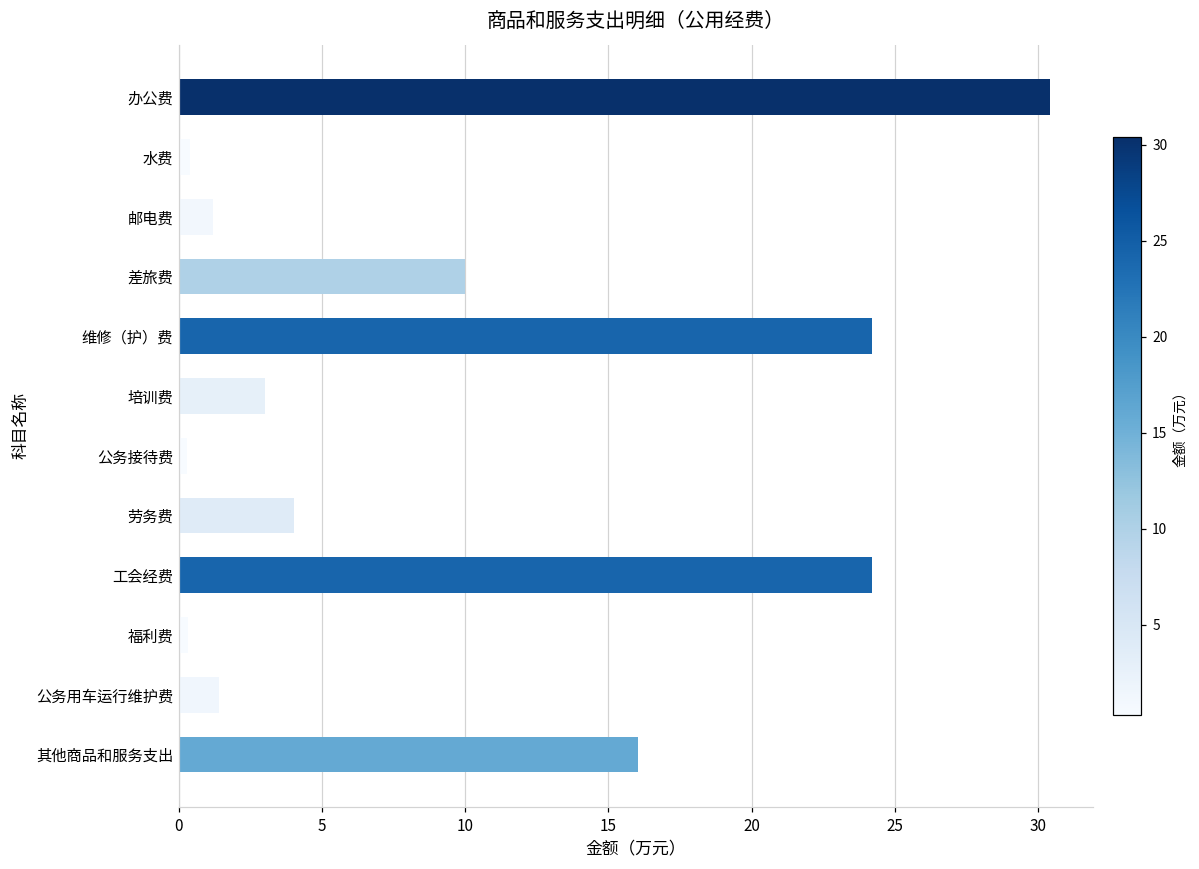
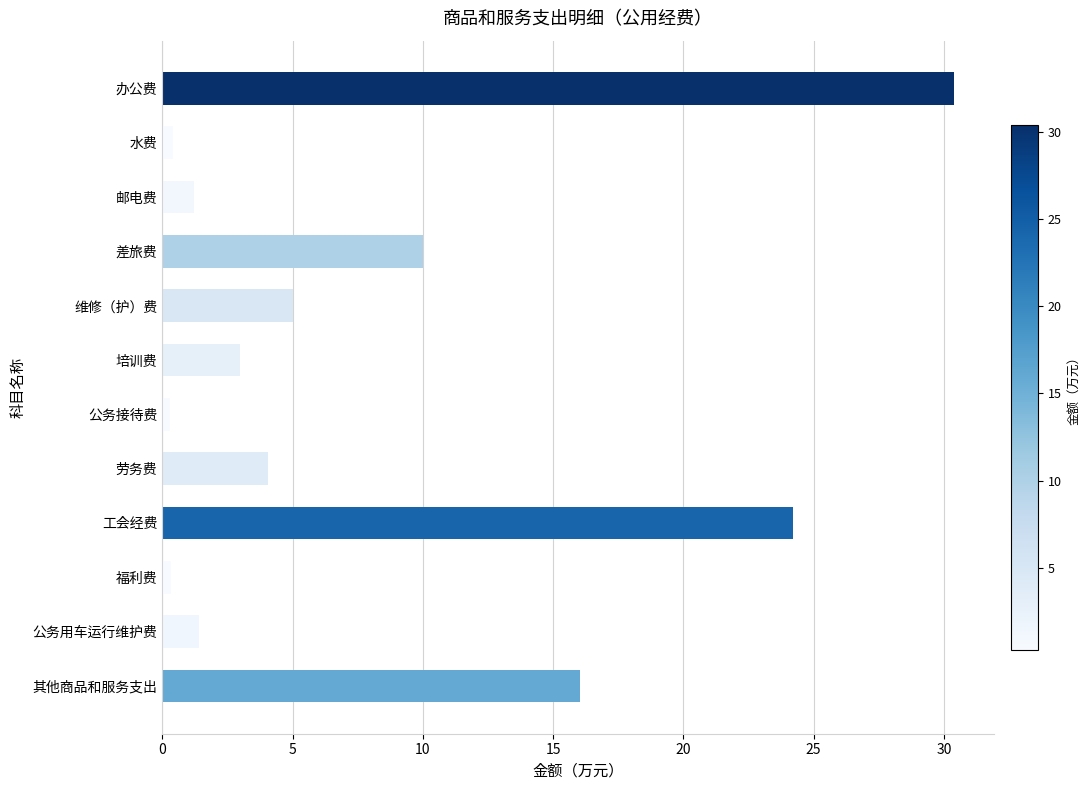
  {
    "办公费": 30.4,
    "水费": 0.4,
    "邮电费": 1.2,
    "差旅费": 10.0,
-   "维修（护）费": 24.2,
+   "维修（护）费": 5.0,
    "培训费": 3.0,
    "公务接待费": 0.3,
    "劳务费": 4.0,
    "工会经费": 24.2,
    "福利费": 0.3,
    "公务用车运行维护费": 1.4,
    "其他商品和服务支出": 16.0
  }
